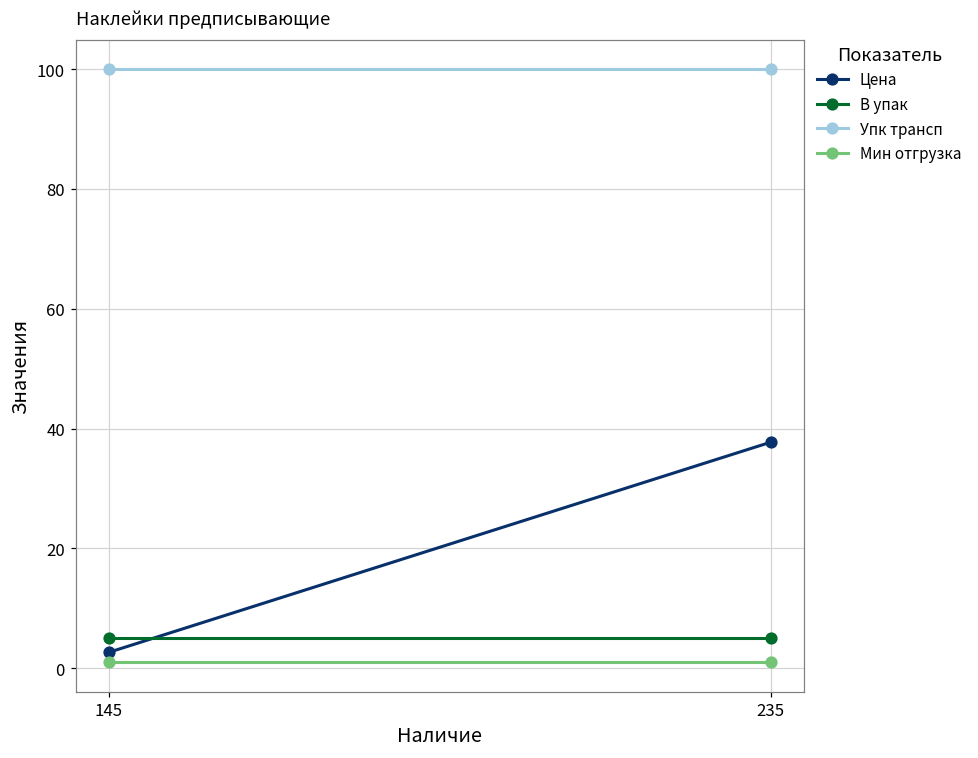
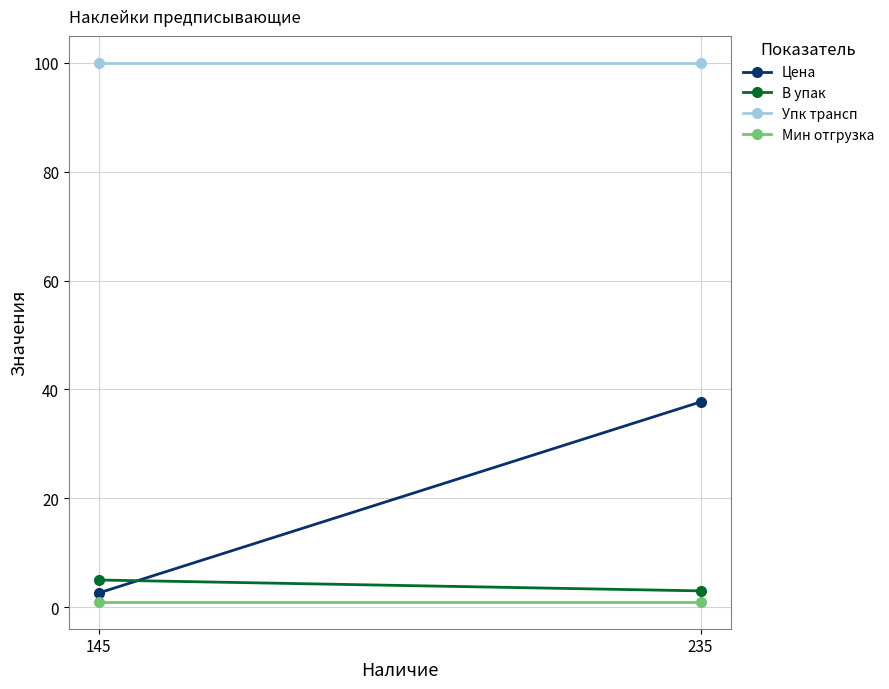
  {
    "Цена": {
      "145": 3,
      "235": 38
    },
    "В упак": {
      "145": 5,
-     "235": 5
+     "235": 3
    },
    "Упк трансп": {
      "145": 100,
      "235": 100
    },
    "Мин отгрузка": {
      "145": 1,
      "235": 1
    }
  }
